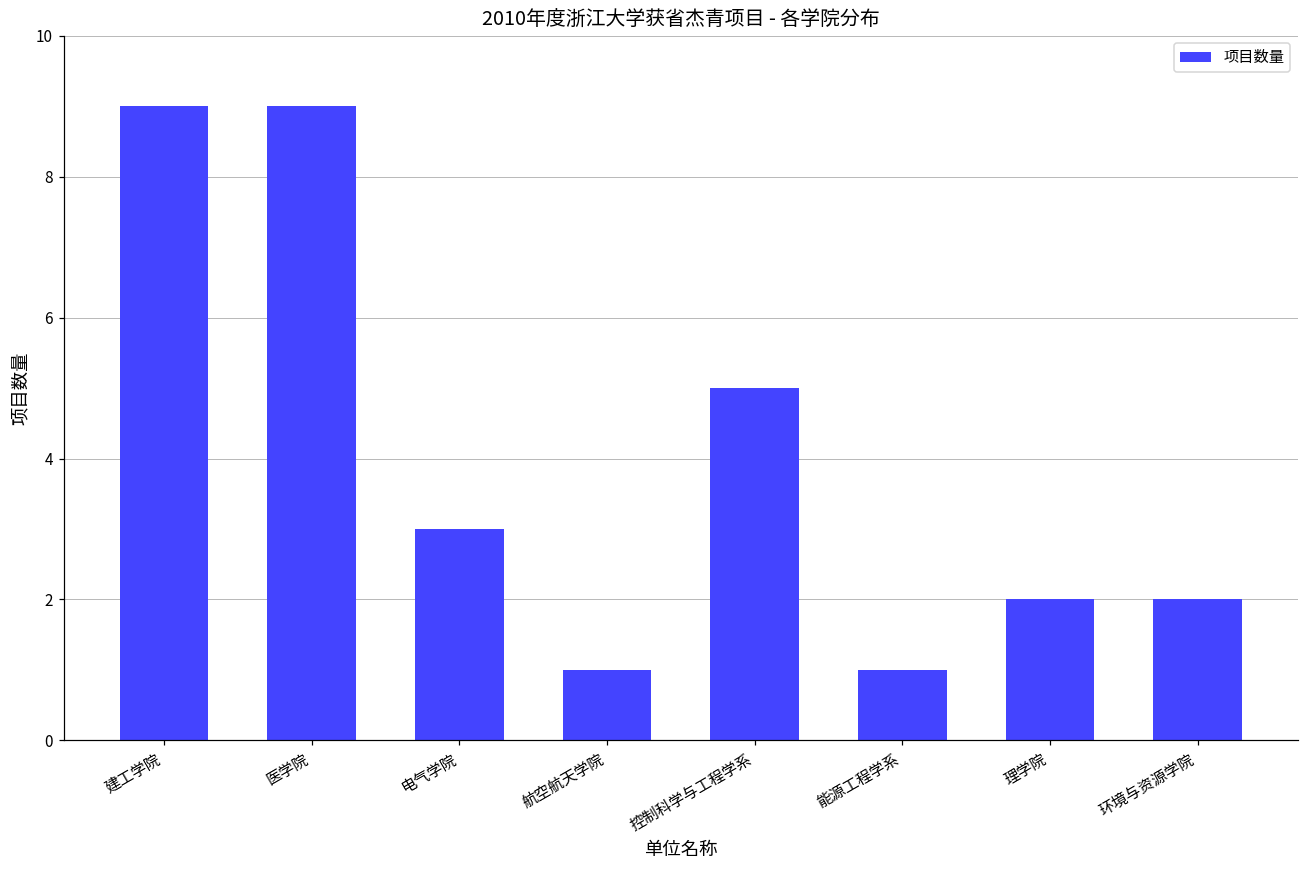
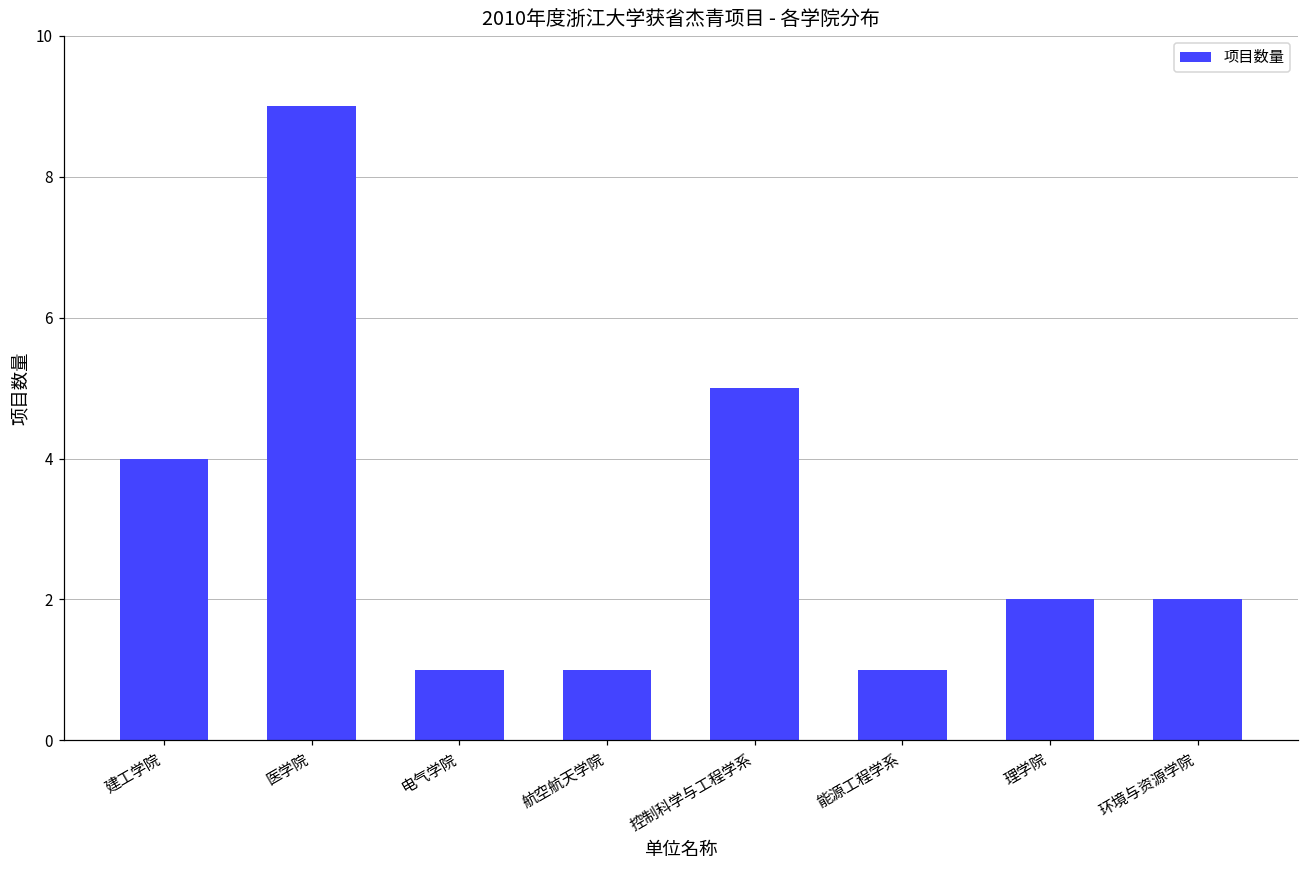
  {
-   "建工学院": 9,
+   "建工学院": 4,
    "医学院": 9,
-   "电气学院": 3,
+   "电气学院": 1,
    "航空航天学院": 1,
    "控制科学与工程学系": 5,
    "能源工程学系": 1,
    "理学院": 2,
    "环境与资源学院": 2
  }
